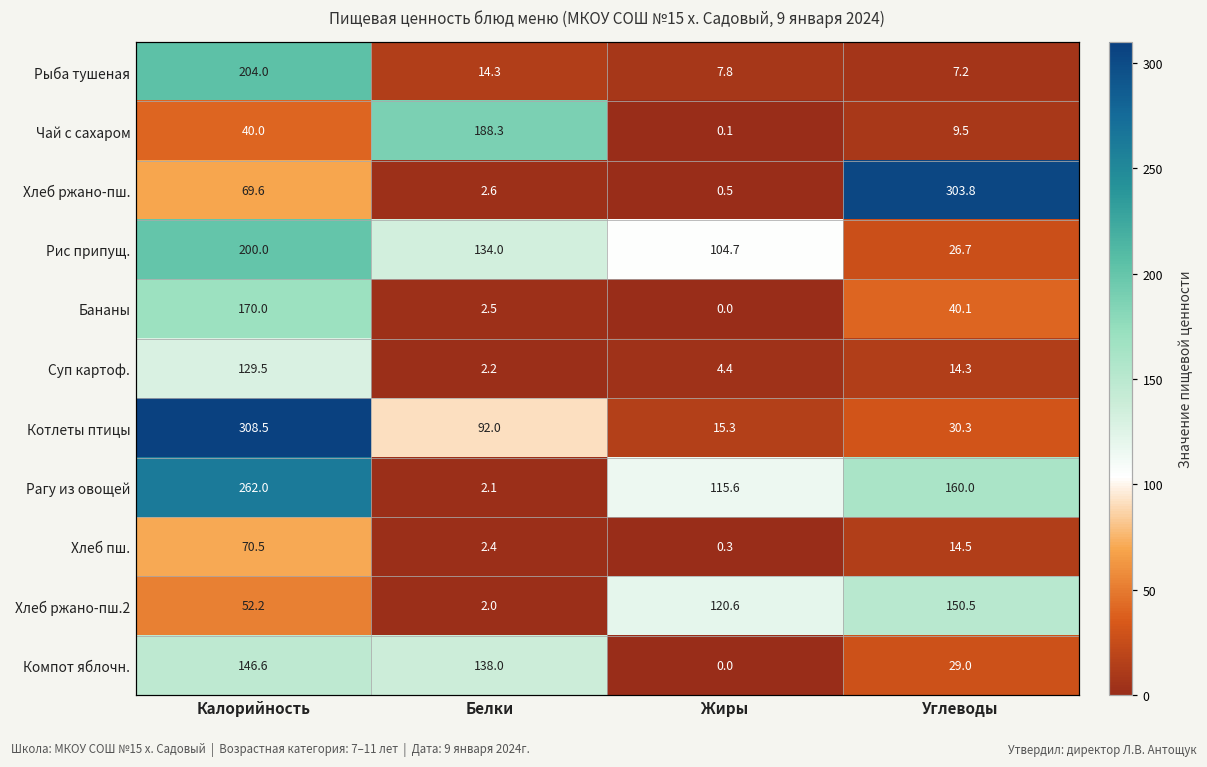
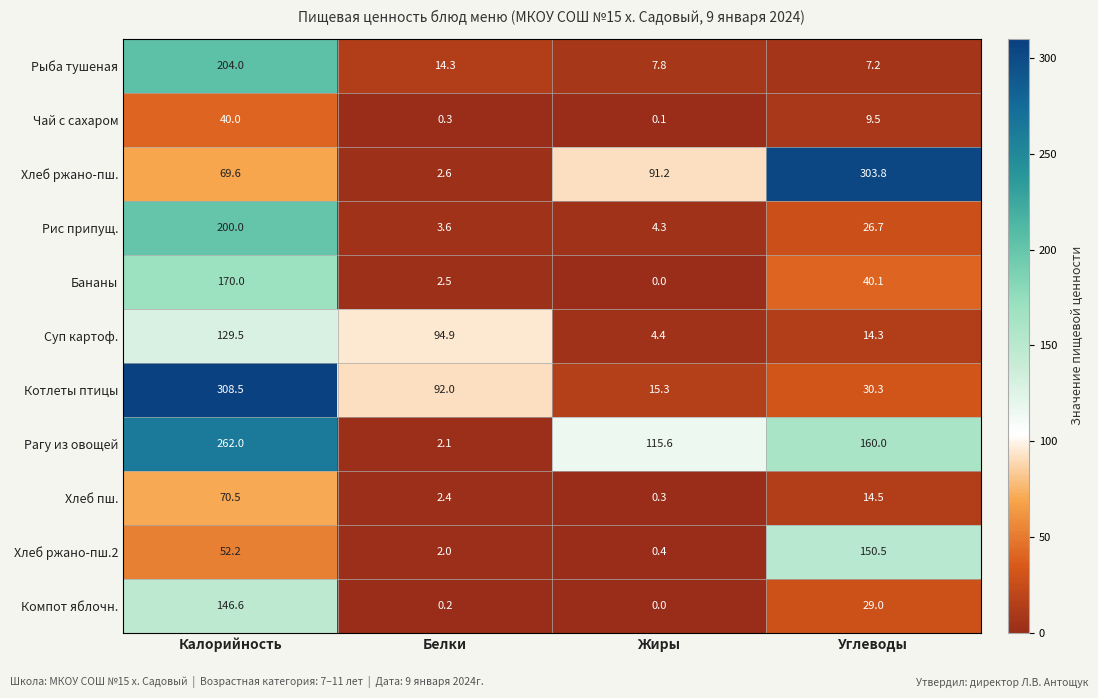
  {
    "Рыба тушеная": {
      "Калорийность": 204.0,
      "Белки": 14.3,
      "Жиры": 7.8,
      "Углеводы": 7.2
    },
    "Чай с сахаром": {
      "Калорийность": 40.0,
-     "Белки": 188.3,
+     "Белки": 0.3,
      "Жиры": 0.1,
      "Углеводы": 9.5
    },
    "Хлеб ржано-пш.": {
      "Калорийность": 69.6,
      "Белки": 2.6,
-     "Жиры": 0.5,
+     "Жиры": 91.2,
      "Углеводы": 303.8
    },
    "Рис припущ.": {
      "Калорийность": 200.0,
-     "Белки": 134.0,
-     "Жиры": 104.7,
+     "Белки": 3.6,
+     "Жиры": 4.3,
      "Углеводы": 26.7
    },
    "Бананы": {
      "Калорийность": 170.0,
      "Белки": 2.5,
      "Жиры": 0.0,
      "Углеводы": 40.1
    },
    "Суп картоф.": {
      "Калорийность": 129.5,
-     "Белки": 2.2,
+     "Белки": 94.9,
      "Жиры": 4.4,
      "Углеводы": 14.3
    },
    "Котлеты птицы": {
      "Калорийность": 308.5,
      "Белки": 92.0,
      "Жиры": 15.3,
      "Углеводы": 30.3
    },
    "Рагу из овощей": {
      "Калорийность": 262.0,
      "Белки": 2.1,
      "Жиры": 115.6,
      "Углеводы": 160.0
    },
    "Хлеб пш.": {
      "Калорийность": 70.5,
      "Белки": 2.4,
      "Жиры": 0.3,
      "Углеводы": 14.5
    },
    "Хлеб ржано-пш.2": {
      "Калорийность": 52.2,
      "Белки": 2.0,
-     "Жиры": 120.6,
+     "Жиры": 0.4,
      "Углеводы": 150.5
    },
    "Компот яблочн.": {
      "Калорийность": 146.6,
-     "Белки": 138.0,
+     "Белки": 0.2,
      "Жиры": 0.0,
      "Углеводы": 29.0
    }
  }
